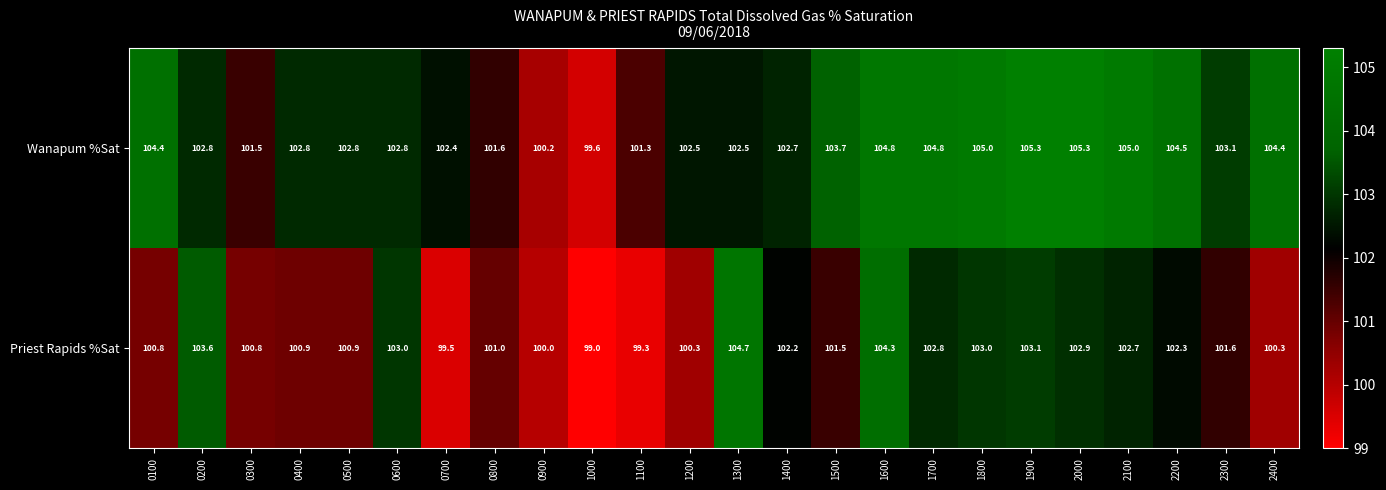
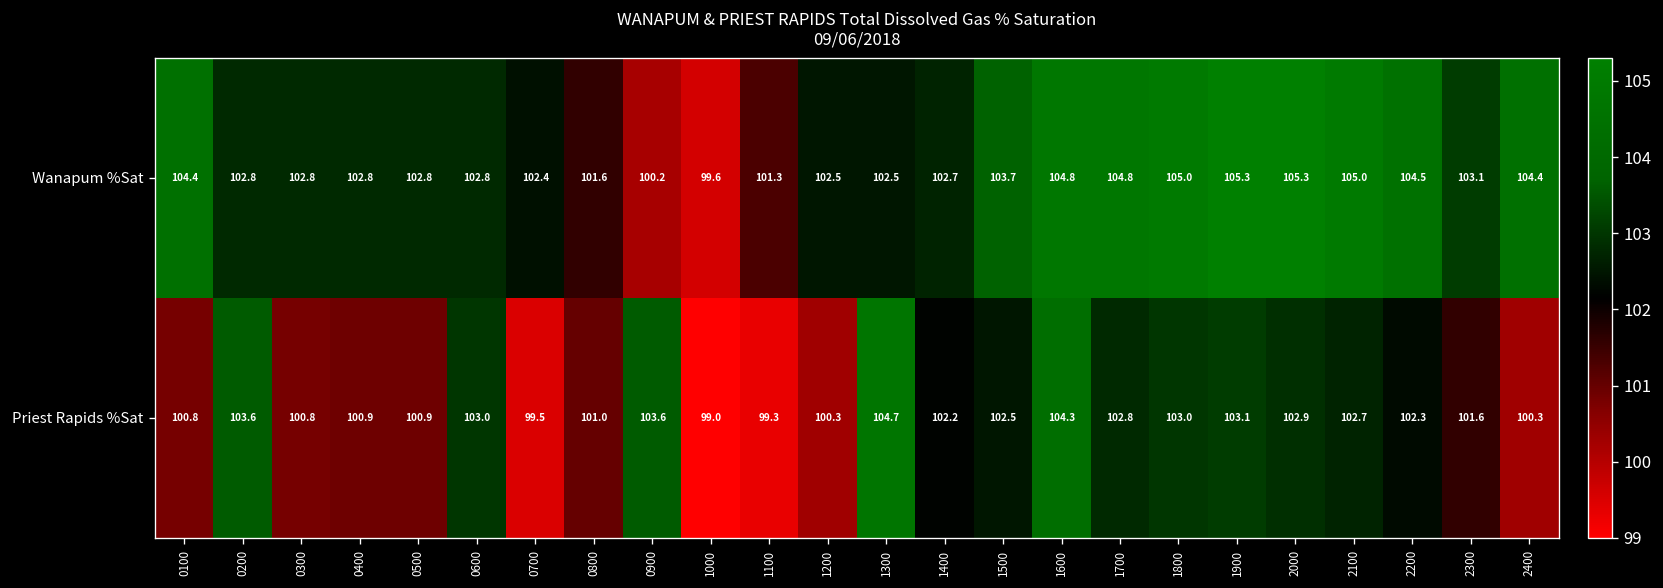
  {
    "Wanapum %Sat": {
      "0100": 104.4,
      "0200": 102.8,
-     "0300": 101.5,
+     "0300": 102.8,
      "0400": 102.8,
      "0500": 102.8,
      "0600": 102.8,
      "0700": 102.4,
      "0800": 101.6,
      "0900": 100.2,
      "1000": 99.6,
      "1100": 101.3,
      "1200": 102.5,
      "1300": 102.5,
      "1400": 102.7,
      "1500": 103.7,
      "1600": 104.8,
      "1700": 104.8,
      "1800": 105.0,
      "1900": 105.3,
      "2000": 105.3,
      "2100": 105.0,
      "2200": 104.5,
      "2300": 103.1,
      "2400": 104.4
    },
    "Priest Rapids %Sat": {
      "0100": 100.8,
      "0200": 103.6,
      "0300": 100.8,
      "0400": 100.9,
      "0500": 100.9,
      "0600": 103.0,
      "0700": 99.5,
      "0800": 101.0,
-     "0900": 100.0,
+     "0900": 103.6,
      "1000": 99.0,
      "1100": 99.3,
      "1200": 100.3,
      "1300": 104.7,
      "1400": 102.2,
-     "1500": 101.5,
+     "1500": 102.5,
      "1600": 104.3,
      "1700": 102.8,
      "1800": 103.0,
      "1900": 103.1,
      "2000": 102.9,
      "2100": 102.7,
      "2200": 102.3,
      "2300": 101.6,
      "2400": 100.3
    }
  }
